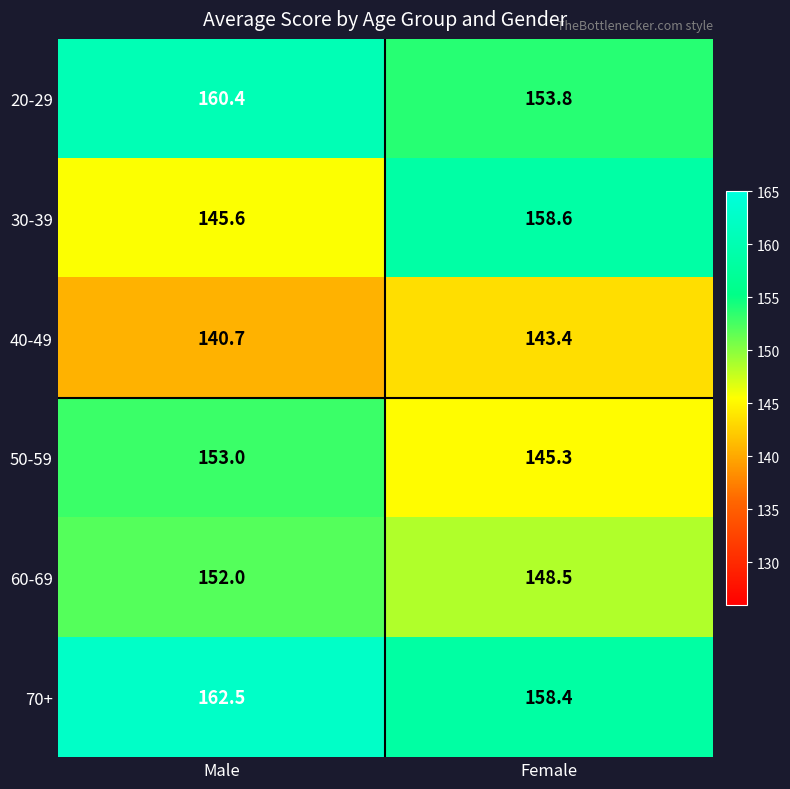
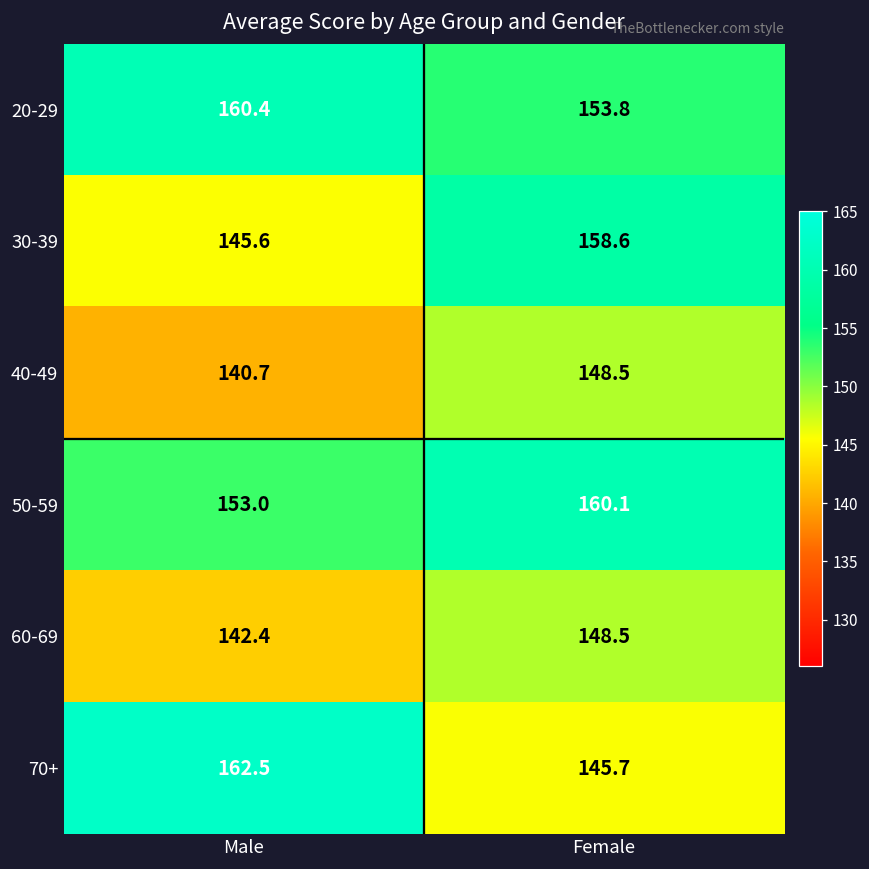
  {
    "20-29": {
      "Male": 160.4,
      "Female": 153.8
    },
    "30-39": {
      "Male": 145.6,
      "Female": 158.6
    },
    "40-49": {
      "Male": 140.7,
-     "Female": 143.4
+     "Female": 148.5
    },
    "50-59": {
      "Male": 153.0,
-     "Female": 145.3
+     "Female": 160.1
    },
    "60-69": {
-     "Male": 152.0,
+     "Male": 142.4,
      "Female": 148.5
    },
    "70+": {
      "Male": 162.5,
-     "Female": 158.4
+     "Female": 145.7
    }
  }
